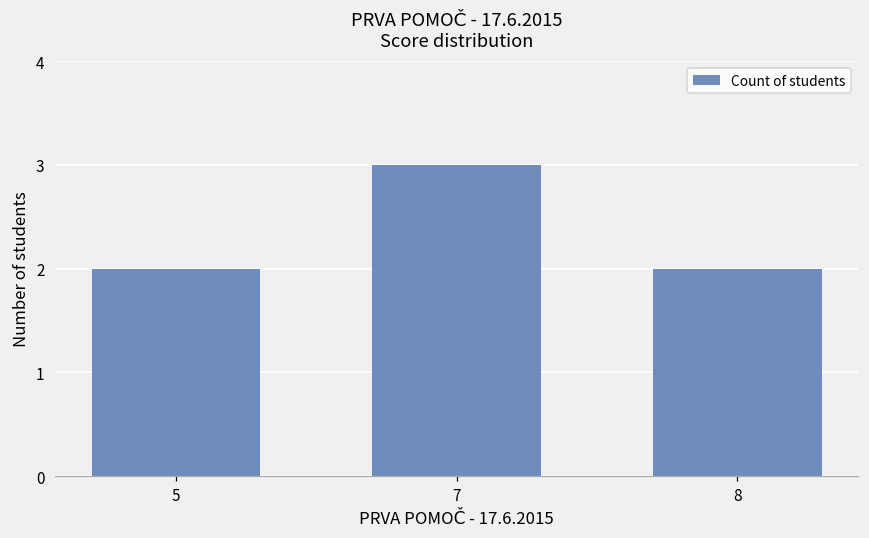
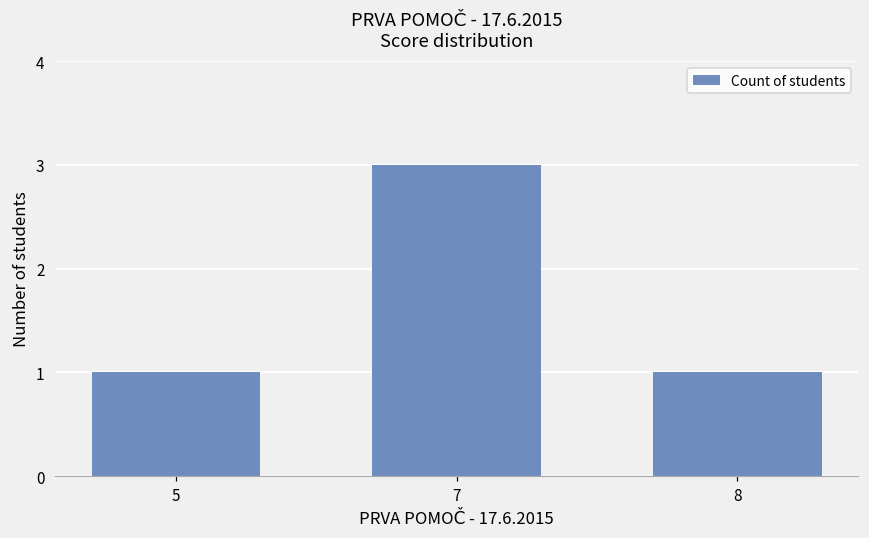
  {
-   "5": 2,
+   "5": 1,
    "7": 3,
-   "8": 2
+   "8": 1
  }
